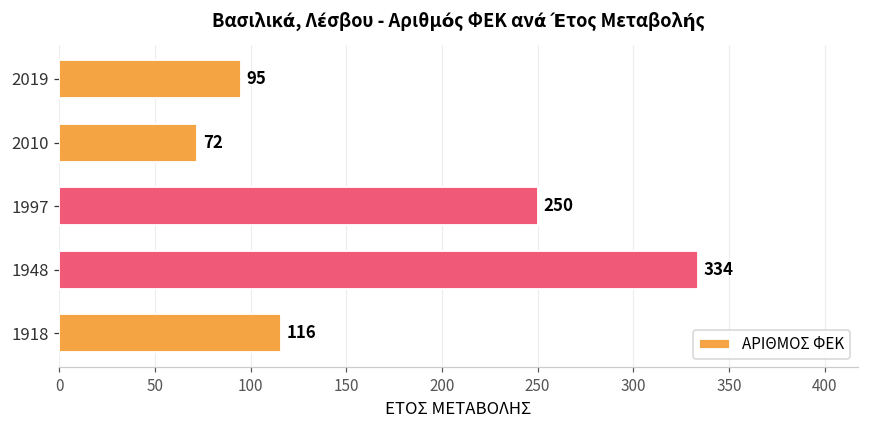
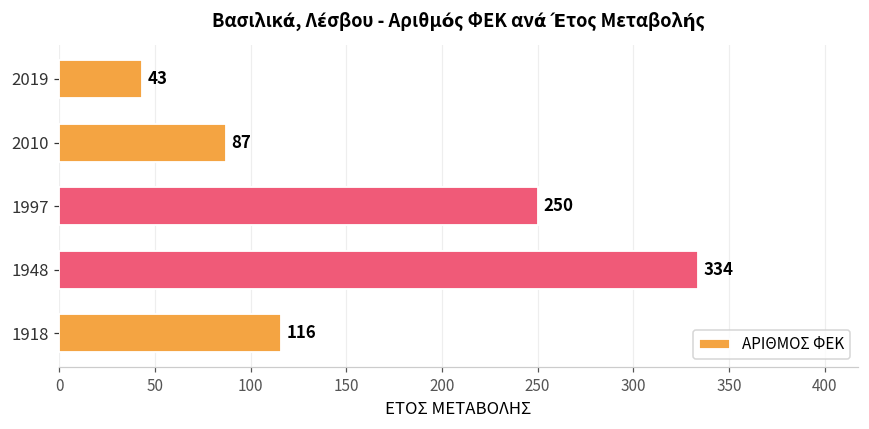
  {
-   "2019": 95,
-   "2010": 72,
+   "2019": 43,
+   "2010": 87,
    "1997": 250,
    "1948": 334,
    "1918": 116
  }
